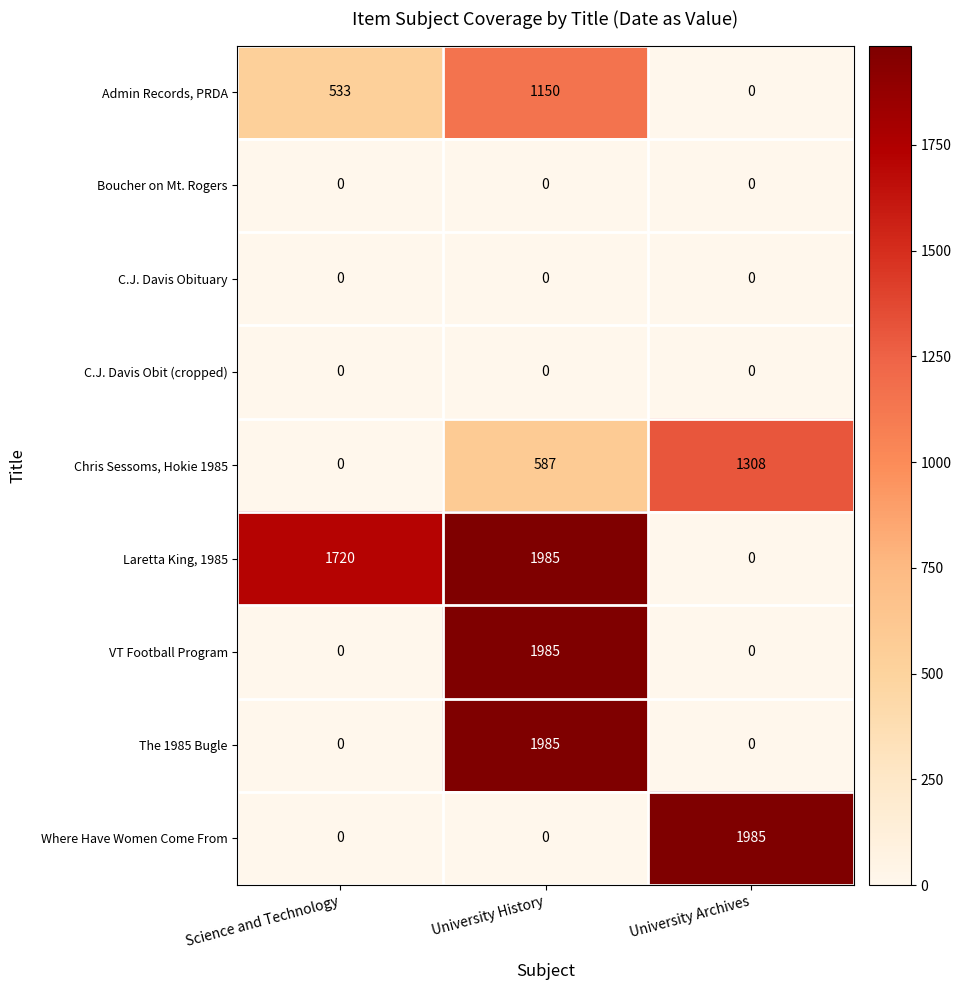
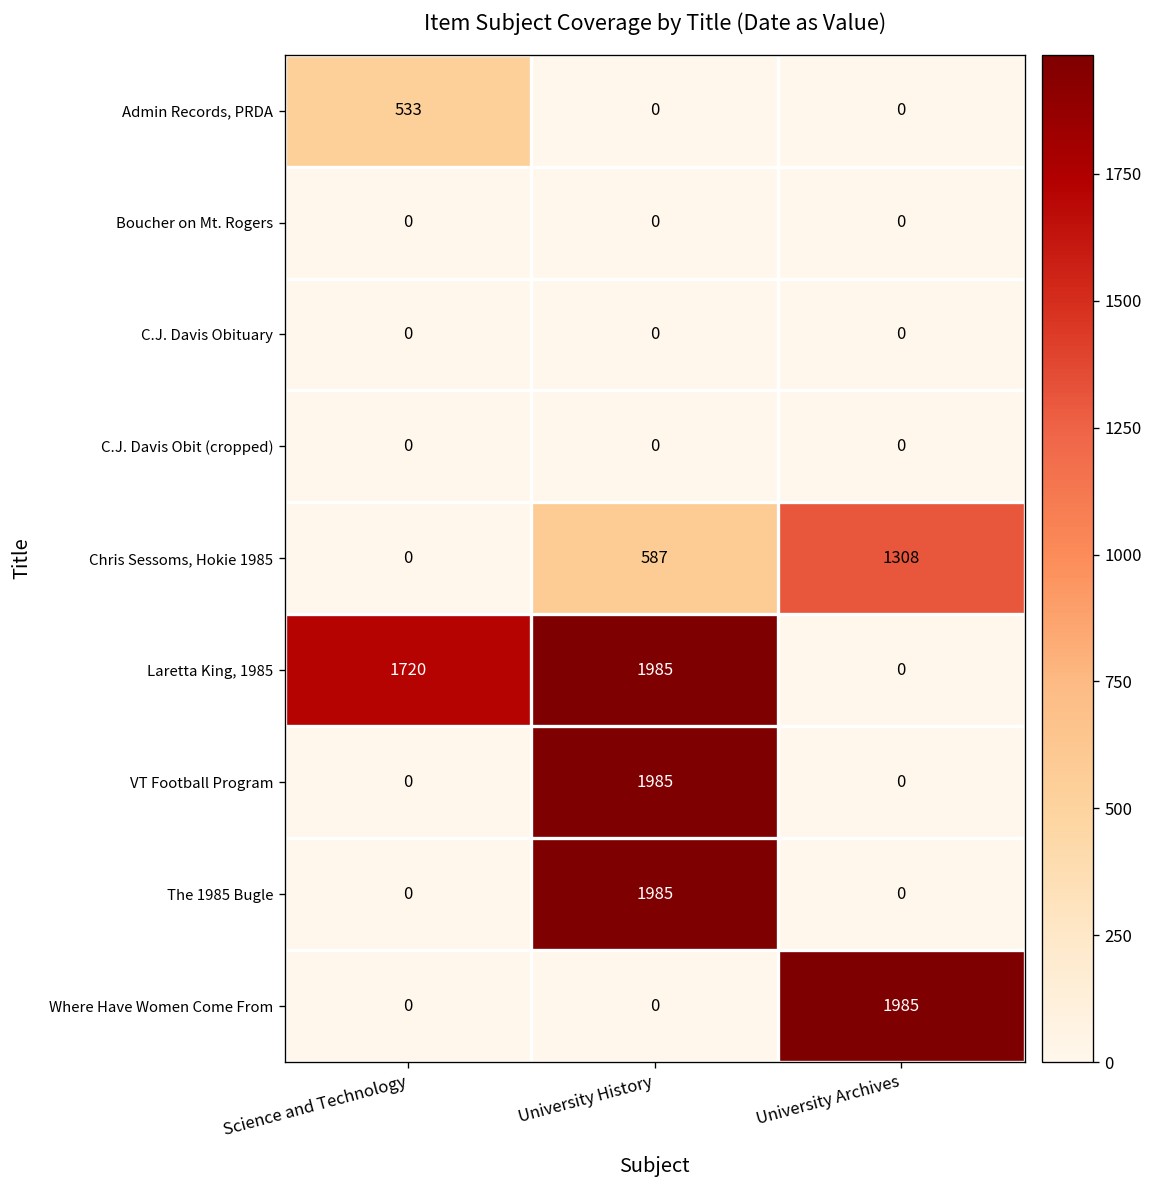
  {
    "Admin Records, PRDA": {
      "Science and Technology": 533,
-     "University History": 1150,
+     "University History": 0,
      "University Archives": 0
    },
    "Boucher on Mt. Rogers": {
      "Science and Technology": 0,
      "University History": 0,
      "University Archives": 0
    },
    "C.J. Davis Obituary": {
      "Science and Technology": 0,
      "University History": 0,
      "University Archives": 0
    },
    "C.J. Davis Obit (cropped)": {
      "Science and Technology": 0,
      "University History": 0,
      "University Archives": 0
    },
    "Chris Sessoms, Hokie 1985": {
      "Science and Technology": 0,
      "University History": 587,
      "University Archives": 1308
    },
    "Laretta King, 1985": {
      "Science and Technology": 1720,
      "University History": 1985,
      "University Archives": 0
    },
    "VT Football Program": {
      "Science and Technology": 0,
      "University History": 1985,
      "University Archives": 0
    },
    "The 1985 Bugle": {
      "Science and Technology": 0,
      "University History": 1985,
      "University Archives": 0
    },
    "Where Have Women Come From": {
      "Science and Technology": 0,
      "University History": 0,
      "University Archives": 1985
    }
  }
